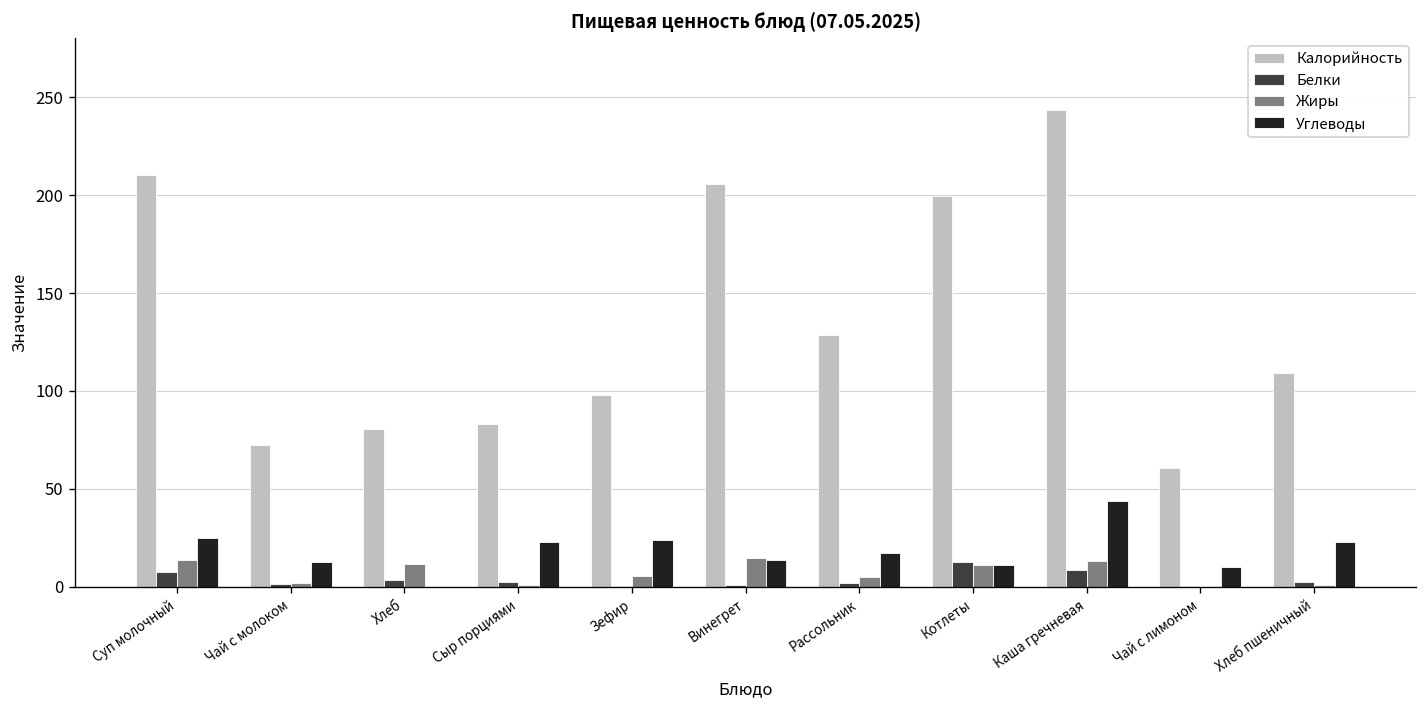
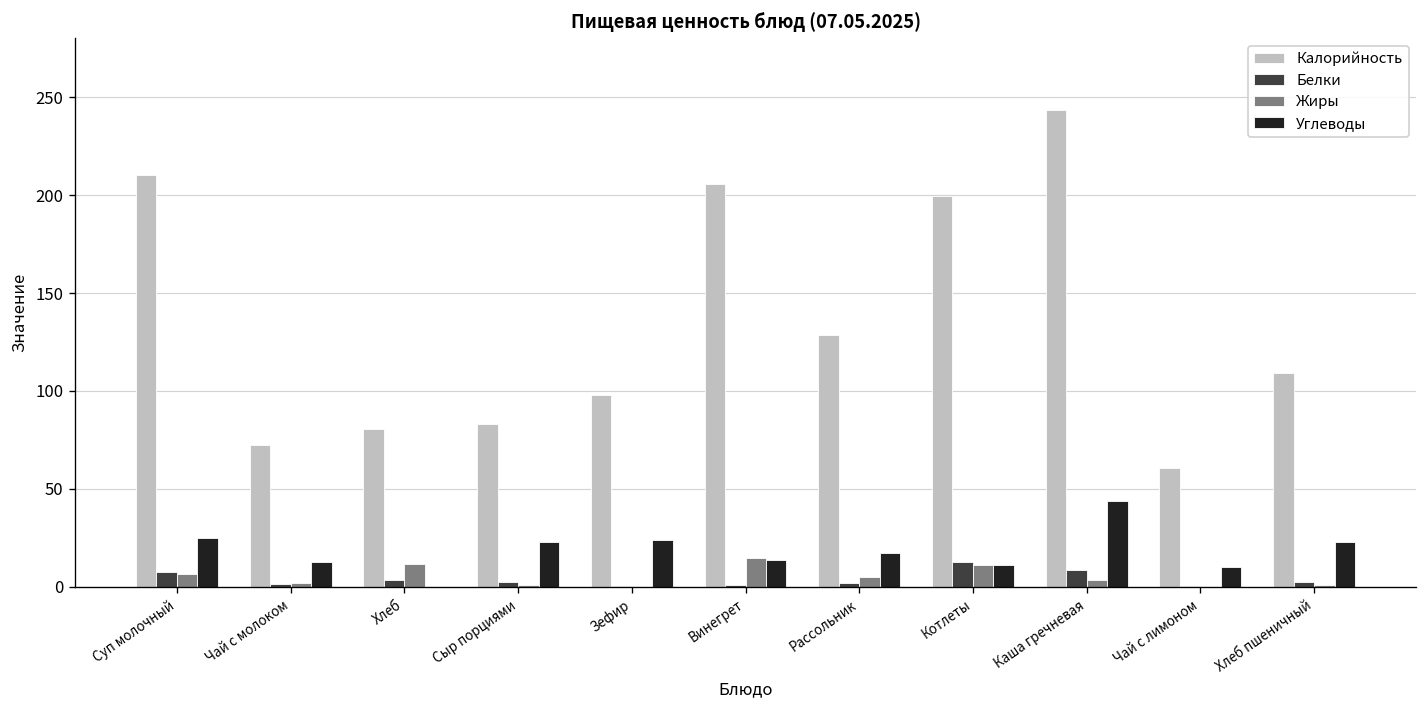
  {
    "Калорийность": {
      "Суп молочный": 210,
      "Чай с молоком": 72,
      "Хлеб": 81,
      "Сыр порциями": 83,
      "Зефир": 98,
      "Винегрет": 206,
      "Рассольник": 129,
      "Котлеты": 200,
      "Каша гречневая": 244,
      "Чай с лимоном": 61,
      "Хлеб пшеничный": 109
    },
    "Жиры": {
-     "Суп молочный": 14,
+     "Суп молочный": 7,
      "Чай с молоком": 2,
      "Хлеб": 12,
-     "Зефир": 6,
+     "Зефир": 0,
      "Винегрет": 15,
      "Рассольник": 5,
      "Котлеты": 11,
-     "Каша гречневая": 13
+     "Каша гречневая": 3
    }
  }
